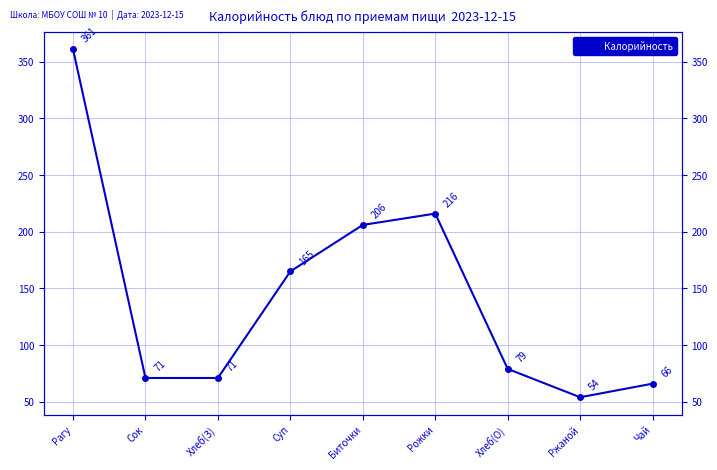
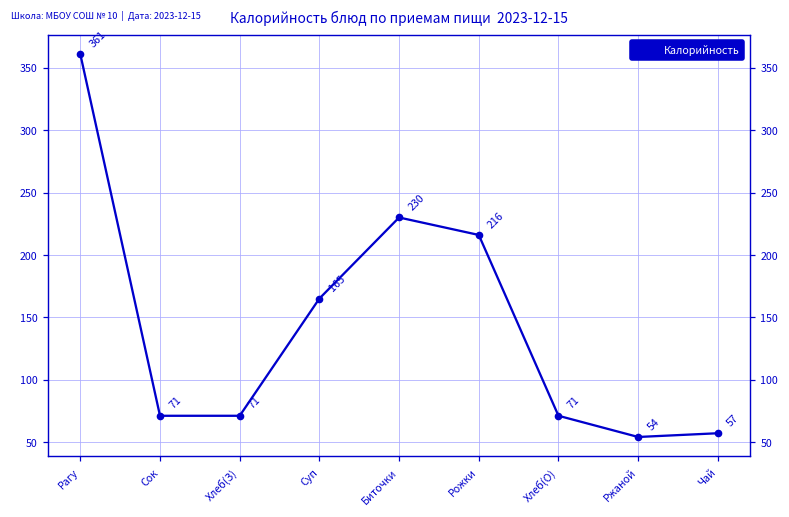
  {
    "Рагу": 361,
    "Сок": 71,
    "Хлеб(З)": 71,
    "Суп": 165,
-   "Биточки": 206,
+   "Биточки": 230,
    "Рожки": 216,
-   "Хлеб(О)": 79,
+   "Хлеб(О)": 71,
    "Ржаной": 54,
-   "Чай": 66
+   "Чай": 57
  }
